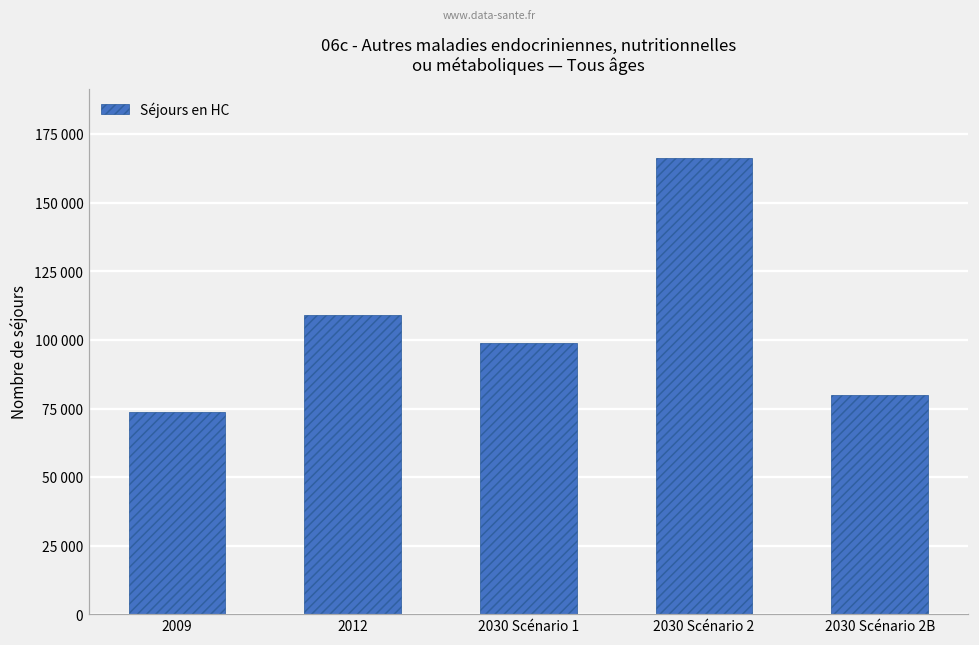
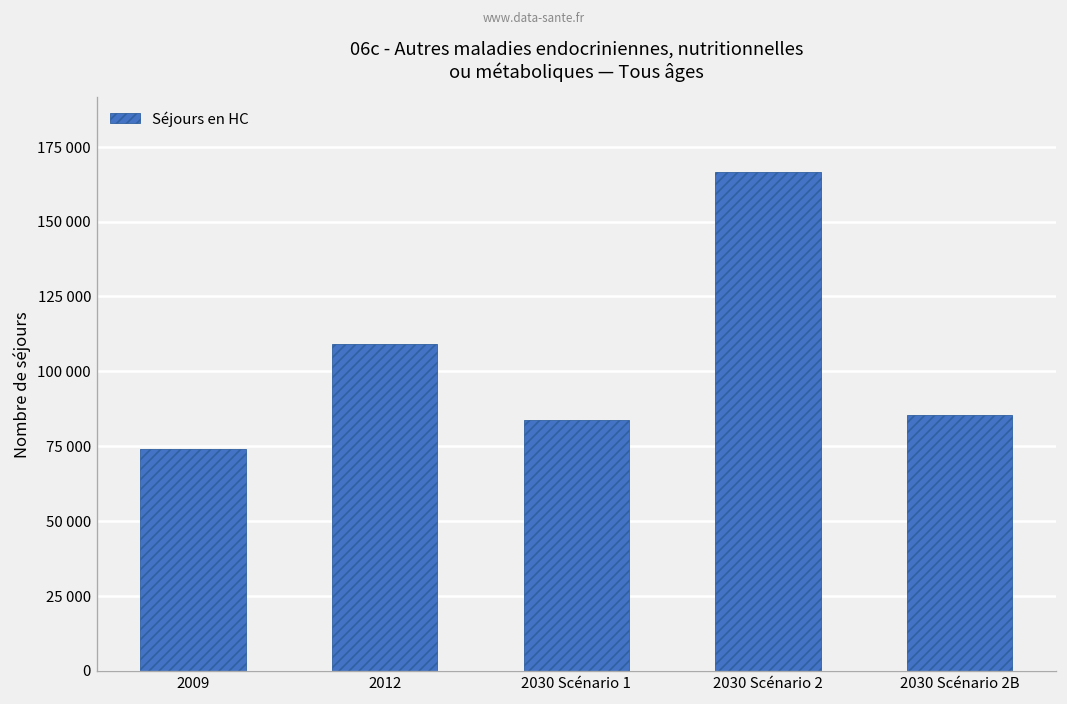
  {
    "2009": 74000,
    "2012": 109000,
-   "2030 Scénario 1": 99000,
+   "2030 Scénario 1": 84000,
    "2030 Scénario 2": 166000,
-   "2030 Scénario 2B": 80000
+   "2030 Scénario 2B": 85000
  }
